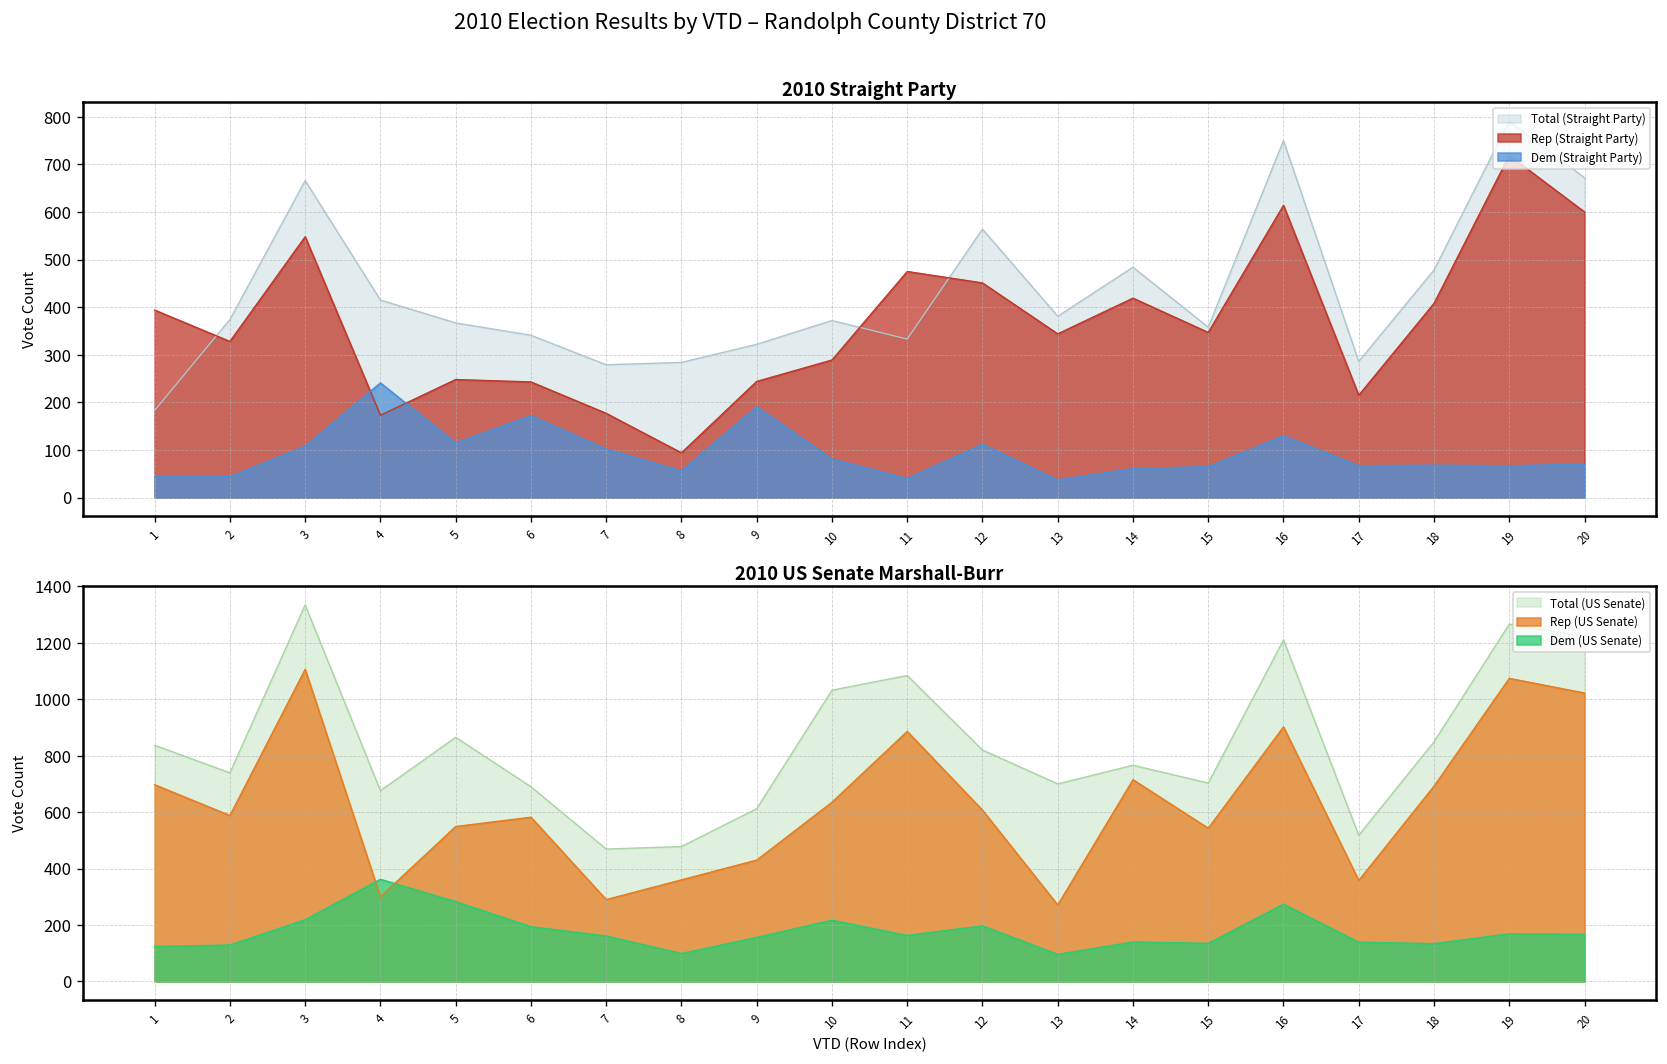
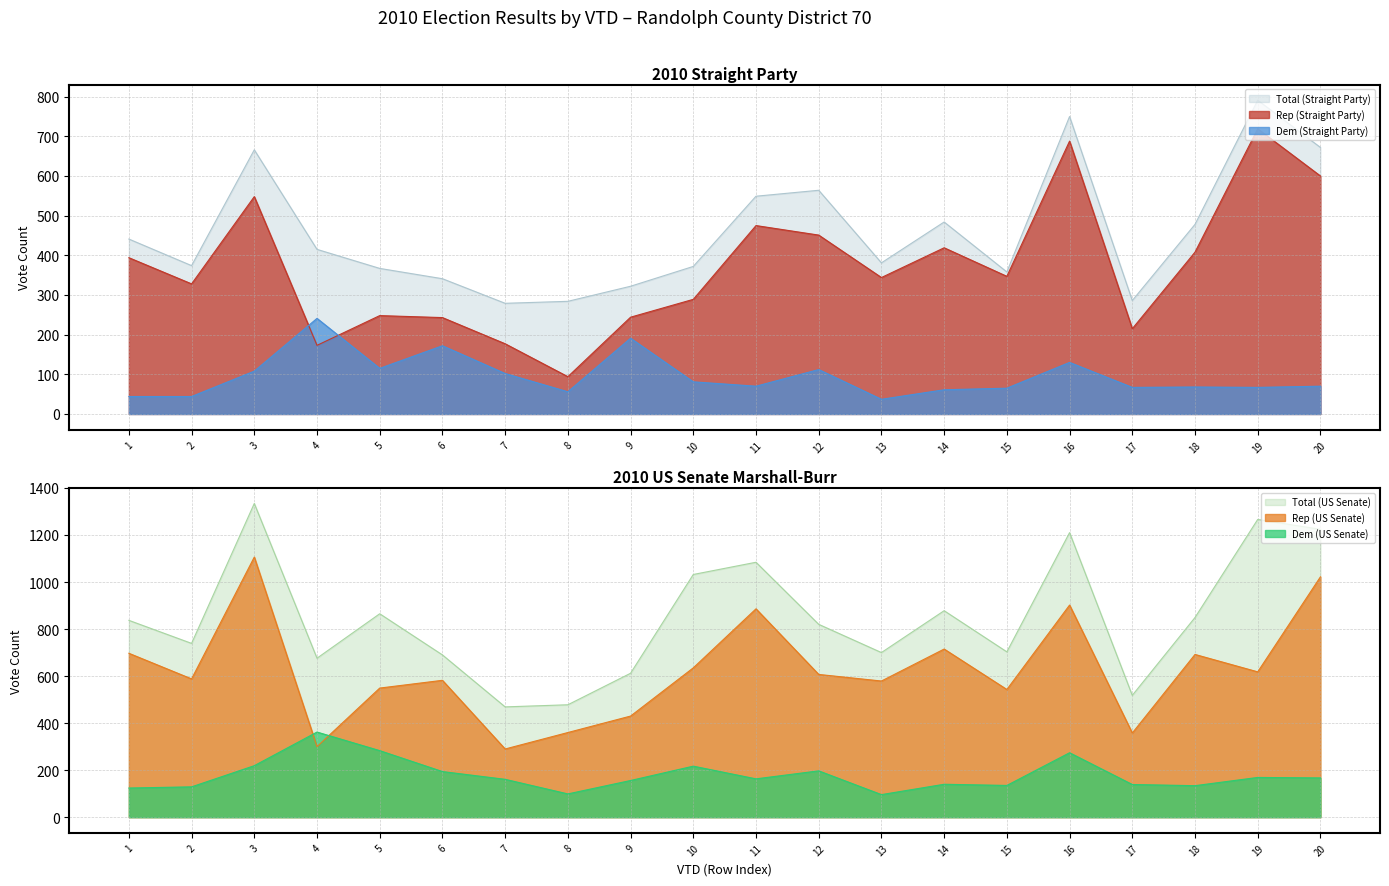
  {
    "2010 Straight Party": {
      "Total (Straight Party)": {
-       "1": 180,
+       "1": 440,
        "2": 370,
        "3": 670,
        "4": 420,
        "5": 370,
        "6": 340,
        "7": 280,
        "8": 280,
        "9": 320,
        "10": 370,
-       "11": 330,
+       "11": 550,
        "12": 560,
        "13": 380,
        "14": 480,
        "15": 360,
        "16": 750,
        "17": 290,
        "18": 480,
        "20": 670
      },
      "Rep (Straight Party)": {
        "1": 390,
        "2": 330,
        "3": 550,
        "4": 170,
        "5": 250,
        "6": 240,
        "7": 180,
        "8": 90,
        "9": 240,
        "10": 290,
        "11": 480,
        "12": 450,
        "13": 340,
        "14": 420,
        "15": 350,
-       "16": 610,
+       "16": 690,
        "17": 220,
        "18": 410,
        "20": 600
      },
      "Dem (Straight Party)": {
        "1": 40,
        "2": 40,
        "3": 110,
        "4": 240,
        "5": 120,
        "6": 170,
        "7": 100,
        "8": 60,
        "9": 190,
        "10": 80,
-       "11": 40,
+       "11": 70,
        "12": 110,
        "13": 40,
        "14": 60,
        "15": 70,
        "16": 130,
        "17": 70,
        "18": 70,
        "19": 70,
        "20": 70
      }
    },
    "2010 US Senate Marshall-Burr": {
      "Total (US Senate)": {
        "1": 840,
        "2": 740,
        "3": 1330,
        "4": 680,
        "5": 870,
        "6": 690,
        "7": 470,
        "8": 480,
        "9": 610,
        "10": 1030,
        "11": 1080,
        "12": 820,
        "13": 700,
-       "14": 770,
+       "14": 880,
        "15": 700,
        "16": 1210,
        "17": 520,
        "18": 850,
        "19": 1270
      },
      "Rep (US Senate)": {
        "1": 700,
        "2": 590,
        "3": 1110,
        "4": 300,
        "5": 550,
        "6": 580,
        "7": 290,
        "8": 360,
        "9": 430,
        "10": 640,
        "11": 890,
        "12": 610,
-       "13": 270,
+       "13": 580,
        "14": 720,
        "15": 540,
        "16": 900,
        "17": 360,
        "18": 690,
-       "19": 1070,
+       "19": 620,
        "20": 1020
      },
      "Dem (US Senate)": {
        "1": 120,
        "2": 130,
        "3": 220,
        "4": 360,
        "5": 280,
        "6": 190,
        "7": 160,
        "8": 100,
        "9": 160,
        "10": 220,
        "11": 160,
        "12": 200,
        "13": 100,
        "14": 140,
        "15": 140,
        "16": 270,
        "17": 140,
        "18": 130,
        "19": 170,
        "20": 170
      }
    }
  }
